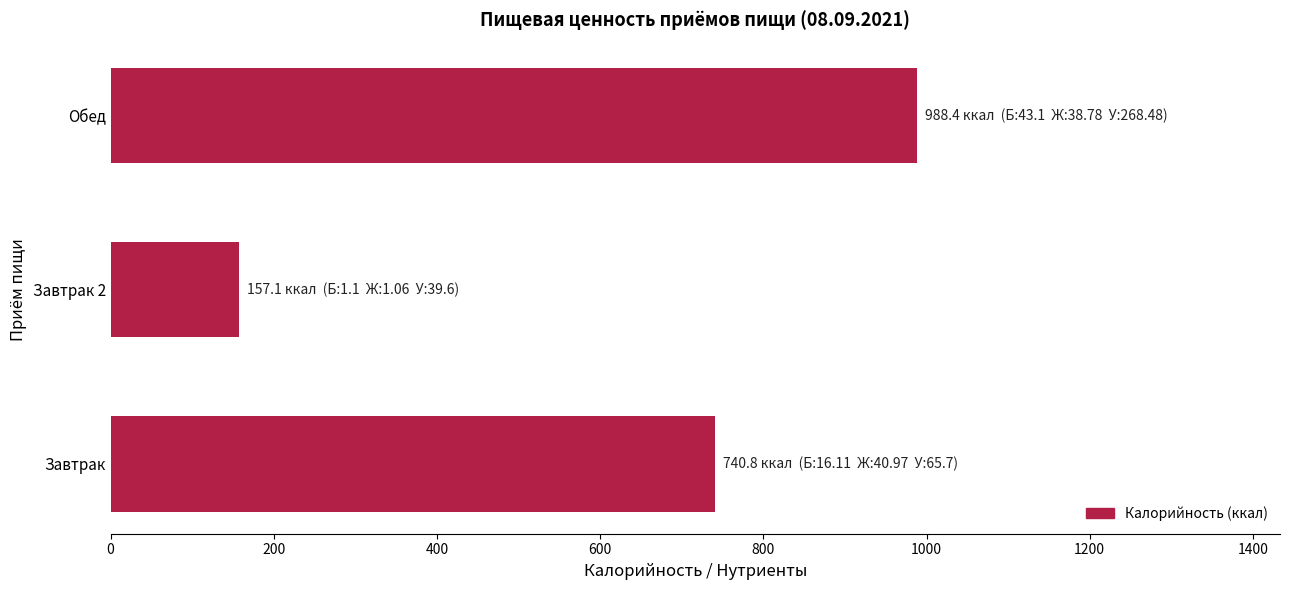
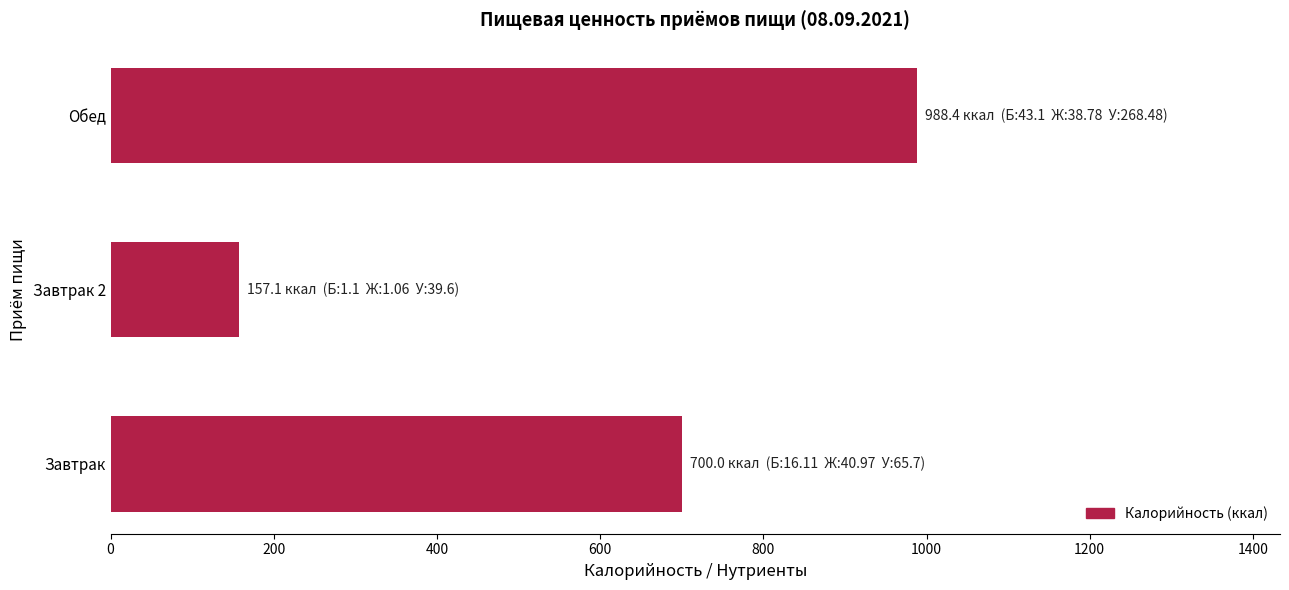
  {
    "Обед": 988.4,
    "Завтрак 2": 157.1,
-   "Завтрак": 740.8
+   "Завтрак": 700.0
  }
